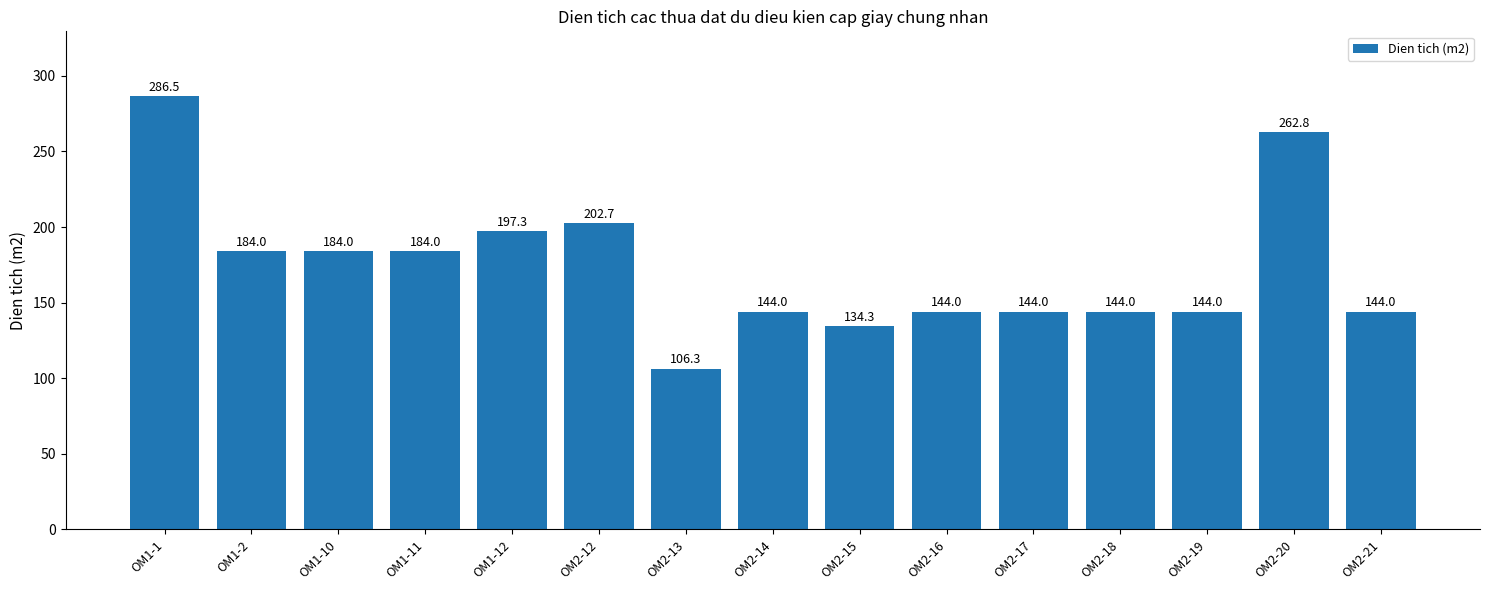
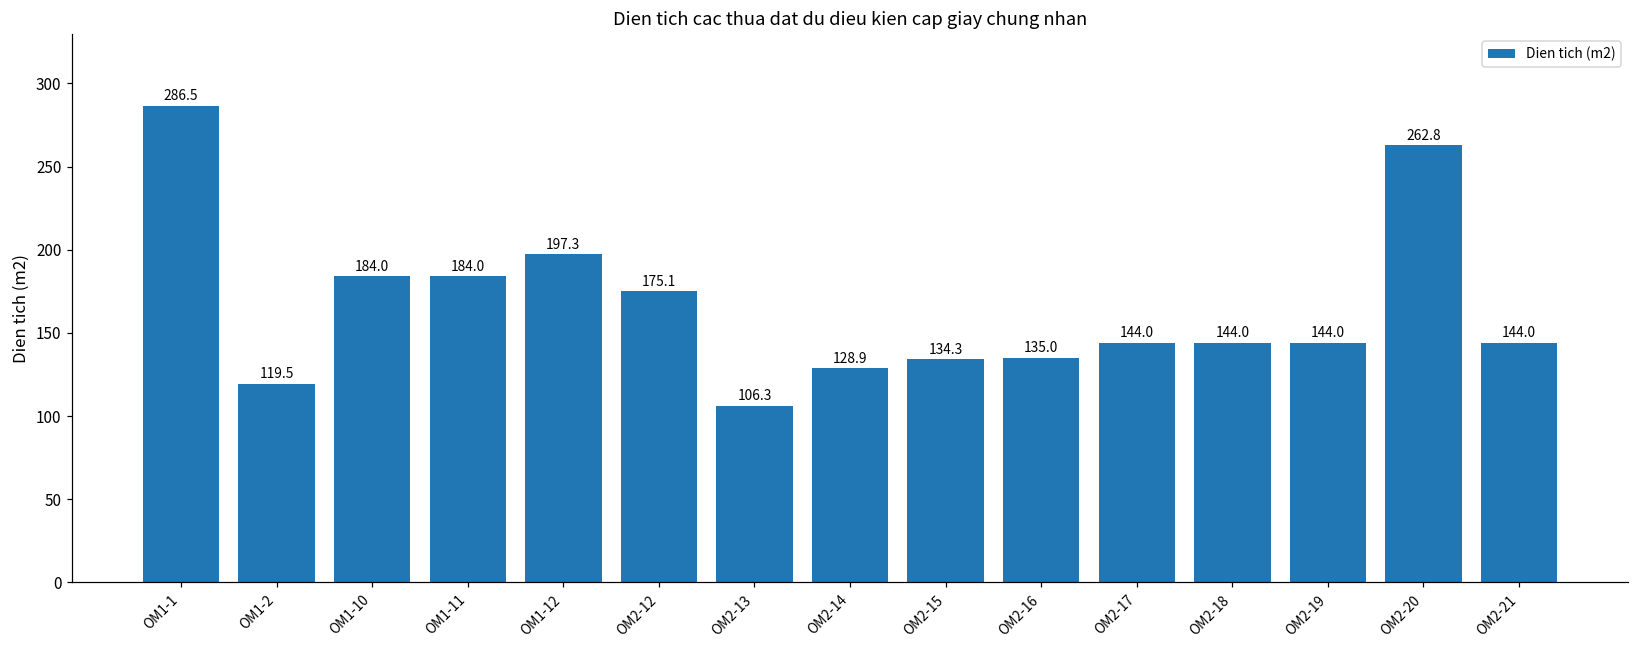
  {
    "OM1-1": 286.5,
-   "OM1-2": 184.0,
+   "OM1-2": 119.5,
    "OM1-10": 184.0,
    "OM1-11": 184.0,
    "OM1-12": 197.3,
-   "OM2-12": 202.7,
+   "OM2-12": 175.1,
    "OM2-13": 106.3,
-   "OM2-14": 144.0,
+   "OM2-14": 128.9,
    "OM2-15": 134.3,
-   "OM2-16": 144.0,
+   "OM2-16": 135.0,
    "OM2-17": 144.0,
    "OM2-18": 144.0,
    "OM2-19": 144.0,
    "OM2-20": 262.8,
    "OM2-21": 144.0
  }
